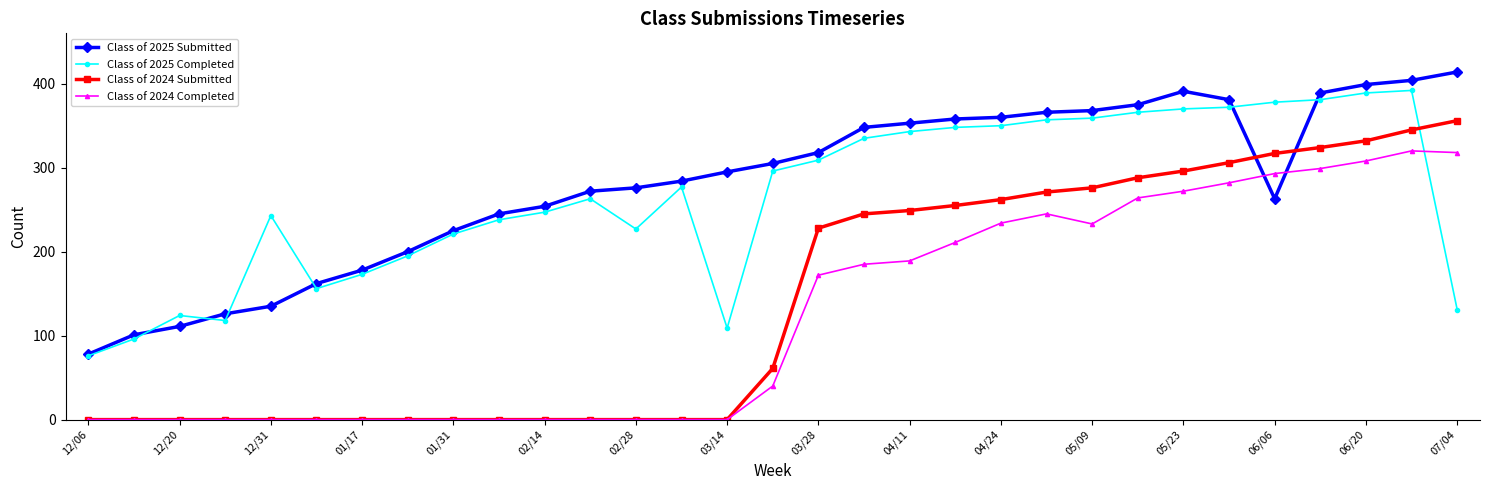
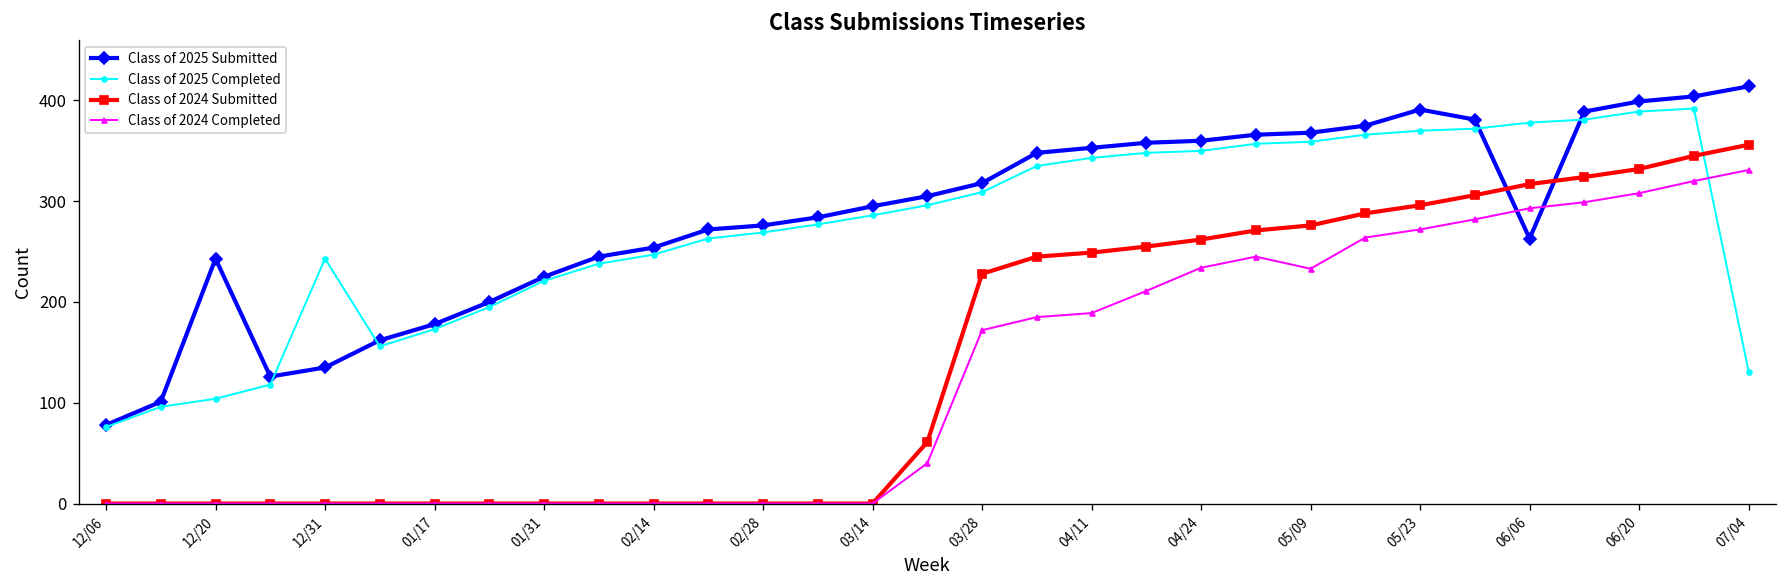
  {
    "Class of 2025 Submitted": {
-     "12/20": 110,
+     "12/20": 240,
      "12/31": 140,
      "01/17": 180,
      "01/31": 230,
      "02/14": 250,
      "02/28": 280,
      "03/14": 300,
      "03/28": 320,
      "04/11": 350,
      "04/24": 360,
      "05/09": 370,
      "05/23": 390,
      "06/06": 260,
      "06/20": 400,
      "07/04": 410
    },
    "Class of 2025 Completed": {
-     "12/20": 120,
+     "12/20": 100,
      "12/31": 240,
      "01/17": 170,
      "01/31": 220,
      "02/14": 250,
-     "02/28": 230,
-     "03/14": 110,
+     "02/28": 270,
+     "03/14": 290,
      "03/28": 310,
      "04/11": 340,
      "04/24": 350,
      "05/09": 360,
      "05/23": 370,
      "06/06": 380,
      "06/20": 390,
      "07/04": 130
    },
    "Class of 2024 Submitted": {
      "03/28": 230,
      "04/11": 250,
      "04/24": 260,
      "05/09": 280,
      "05/23": 300,
      "06/06": 320,
      "06/20": 330,
      "07/04": 360
    },
    "Class of 2024 Completed": {
      "03/28": 170,
      "04/11": 190,
      "04/24": 230,
      "05/09": 230,
      "05/23": 270,
      "06/06": 290,
      "06/20": 310,
-     "07/04": 320
+     "07/04": 330
    }
  }
